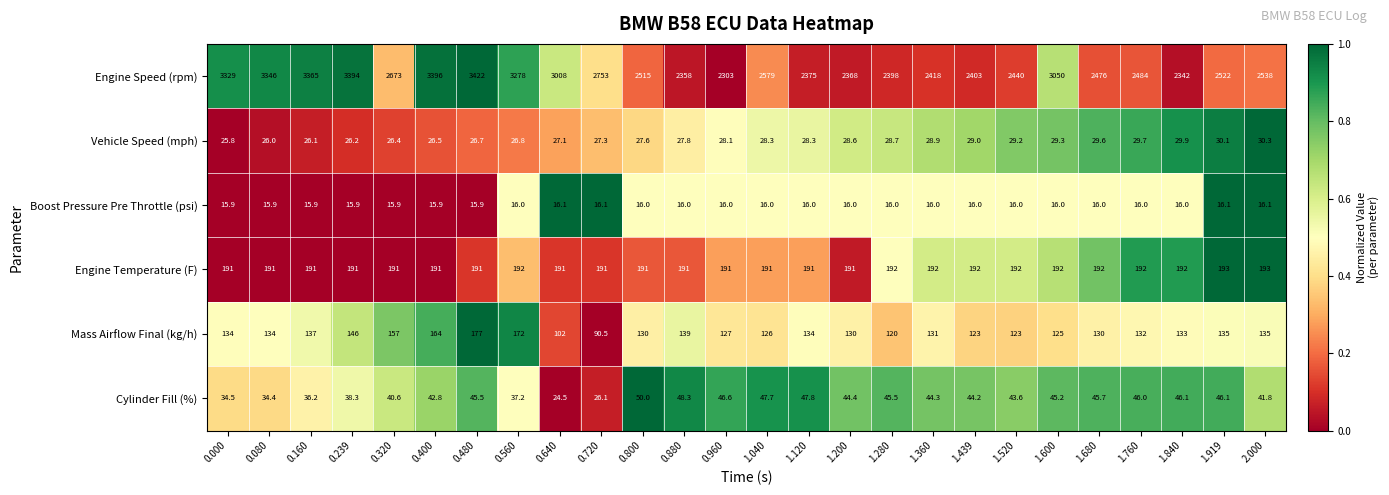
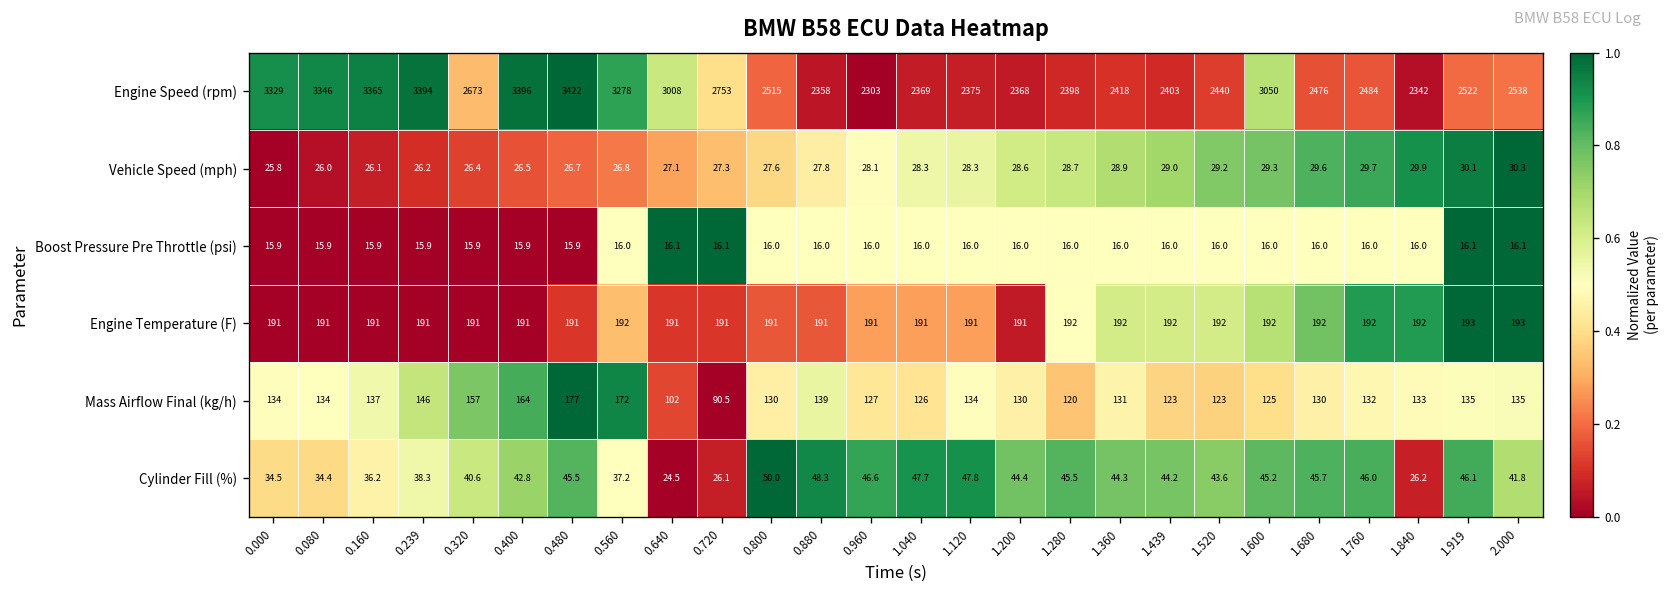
  {
    "Engine Speed (rpm)": {
      "0.000": 3329,
      "0.080": 3346,
      "0.160": 3365,
      "0.239": 3394,
      "0.320": 2673,
      "0.400": 3396,
      "0.480": 3422,
      "0.560": 3278,
      "0.640": 3008,
      "0.720": 2753,
      "0.800": 2515,
      "0.880": 2358,
      "0.960": 2303,
-     "1.040": 2579,
+     "1.040": 2369,
      "1.120": 2375,
      "1.200": 2368,
      "1.280": 2398,
      "1.360": 2418,
      "1.439": 2403,
      "1.520": 2440,
      "1.600": 3050,
      "1.680": 2476,
      "1.760": 2484,
      "1.840": 2342,
      "1.919": 2522,
      "2.000": 2538
    },
    "Vehicle Speed (mph)": {
      "0.000": 25.8,
      "0.080": 26.0,
      "0.160": 26.1,
      "0.239": 26.2,
      "0.320": 26.4,
      "0.400": 26.5,
      "0.480": 26.7,
      "0.560": 26.8,
      "0.640": 27.1,
      "0.720": 27.3,
      "0.800": 27.6,
      "0.880": 27.8,
      "0.960": 28.1,
      "1.040": 28.3,
      "1.120": 28.3,
      "1.200": 28.6,
      "1.280": 28.7,
      "1.360": 28.9,
      "1.439": 29.0,
      "1.520": 29.2,
      "1.600": 29.3,
      "1.680": 29.6,
      "1.760": 29.7,
      "1.840": 29.9,
      "1.919": 30.1,
      "2.000": 30.3
    },
    "Boost Pressure Pre Throttle (psi)": {
      "0.000": 15.9,
      "0.080": 15.9,
      "0.160": 15.9,
      "0.239": 15.9,
      "0.320": 15.9,
      "0.400": 15.9,
      "0.480": 15.9,
      "0.560": 16.0,
      "0.640": 16.1,
      "0.720": 16.1,
      "0.800": 16.0,
      "0.880": 16.0,
      "0.960": 16.0,
      "1.040": 16.0,
      "1.120": 16.0,
      "1.200": 16.0,
      "1.280": 16.0,
      "1.360": 16.0,
      "1.439": 16.0,
      "1.520": 16.0,
      "1.600": 16.0,
      "1.680": 16.0,
      "1.760": 16.0,
      "1.840": 16.0,
      "1.919": 16.1,
      "2.000": 16.1
    },
    "Engine Temperature (F)": {
      "0.000": 191,
      "0.080": 191,
      "0.160": 191,
      "0.239": 191,
      "0.320": 191,
      "0.400": 191,
      "0.480": 191,
      "0.560": 192,
      "0.640": 191,
      "0.720": 191,
      "0.800": 191,
      "0.880": 191,
      "0.960": 191,
      "1.040": 191,
      "1.120": 191,
      "1.200": 191,
      "1.280": 192,
      "1.360": 192,
      "1.439": 192,
      "1.520": 192,
      "1.600": 192,
      "1.680": 192,
      "1.760": 192,
      "1.840": 192,
      "1.919": 193,
      "2.000": 193
    },
    "Mass Airflow Final (kg/h)": {
      "0.000": 134,
      "0.080": 134,
      "0.160": 137,
      "0.239": 146,
      "0.320": 157,
      "0.400": 164,
      "0.480": 177,
      "0.560": 172,
      "0.640": 102,
      "0.720": 90.5,
      "0.800": 130,
      "0.880": 139,
      "0.960": 127,
      "1.040": 126,
      "1.120": 134,
      "1.200": 130,
      "1.280": 120,
      "1.360": 131,
      "1.439": 123,
      "1.520": 123,
      "1.600": 125,
      "1.680": 130,
      "1.760": 132,
      "1.840": 133,
      "1.919": 135,
      "2.000": 135
    },
    "Cylinder Fill (%)": {
      "0.000": 34.5,
      "0.080": 34.4,
      "0.160": 36.2,
      "0.239": 38.3,
      "0.320": 40.6,
      "0.400": 42.8,
      "0.480": 45.5,
      "0.560": 37.2,
      "0.640": 24.5,
      "0.720": 26.1,
      "0.800": 50.0,
      "0.880": 48.3,
      "0.960": 46.6,
      "1.040": 47.7,
      "1.120": 47.8,
      "1.200": 44.4,
      "1.280": 45.5,
      "1.360": 44.3,
      "1.439": 44.2,
      "1.520": 43.6,
      "1.600": 45.2,
      "1.680": 45.7,
      "1.760": 46.0,
-     "1.840": 46.1,
+     "1.840": 26.2,
      "1.919": 46.1,
      "2.000": 41.8
    }
  }
